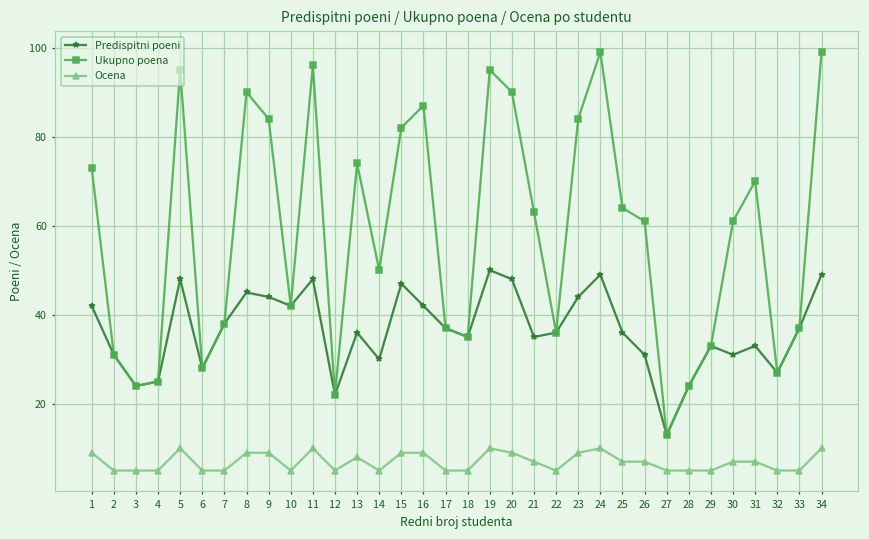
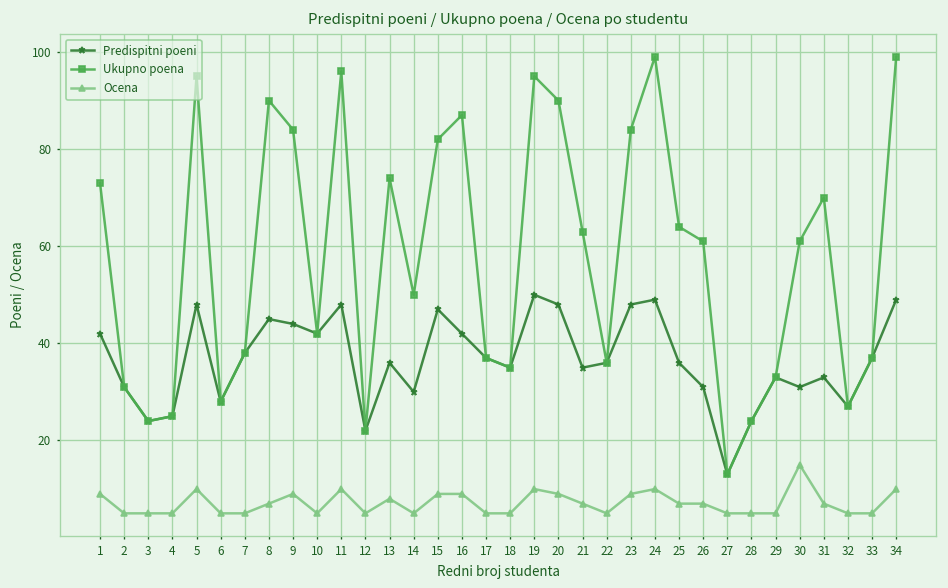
  {
    "Predispitni poeni": {
      "1": 42,
      "5": 48,
      "8": 45,
      "9": 44,
      "11": 48,
      "13": 36,
      "14": 30,
      "15": 47,
      "16": 42,
      "19": 50,
      "20": 48,
      "21": 35,
-     "23": 44,
+     "23": 48,
      "24": 49,
      "25": 36,
      "26": 31,
      "30": 31,
      "31": 33,
      "34": 49
    },
    "Ukupno poena": {
      "1": 73,
      "8": 90,
      "9": 84,
      "11": 96,
      "13": 74,
      "14": 50,
      "15": 82,
      "16": 87,
      "19": 95,
      "20": 90,
      "21": 63,
      "23": 84,
      "24": 99,
      "25": 64,
      "26": 61,
      "30": 61,
      "31": 70,
      "34": 99
    },
    "Ocena": {
      "1": 9,
      "2": 5,
      "3": 5,
      "4": 5,
      "5": 10,
      "6": 5,
      "7": 5,
-     "8": 9,
+     "8": 7,
      "9": 9,
      "10": 5,
      "11": 10,
      "12": 5,
      "13": 8,
      "14": 5,
      "15": 9,
      "16": 9,
      "17": 5,
      "18": 5,
      "19": 10,
      "20": 9,
      "21": 7,
      "22": 5,
      "23": 9,
      "24": 10,
      "25": 7,
      "26": 7,
      "27": 5,
      "28": 5,
      "29": 5,
-     "30": 7,
+     "30": 15,
      "31": 7,
      "32": 5,
      "33": 5,
      "34": 10
    }
  }
